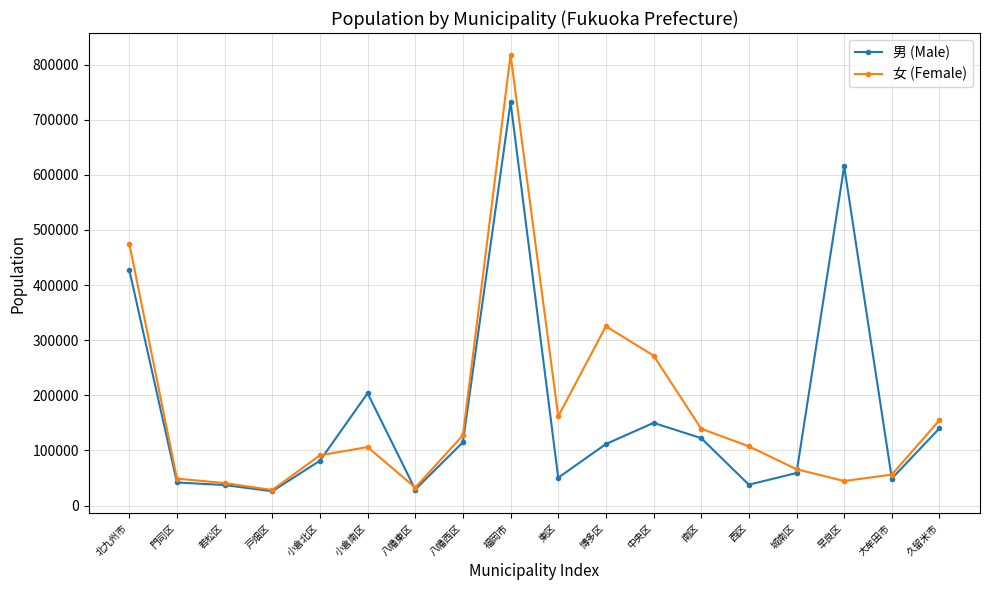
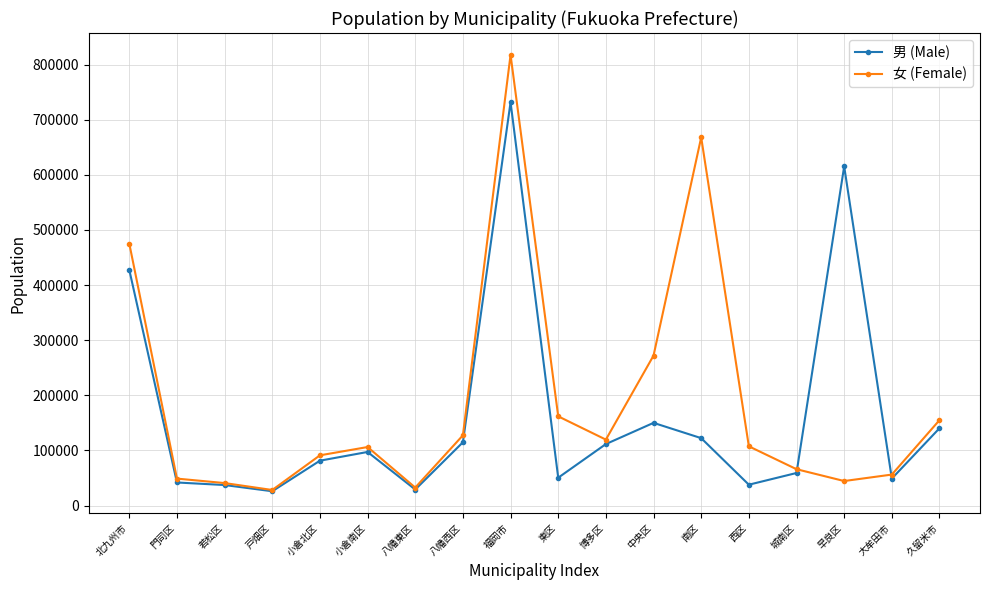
  {
    "男 (Male)": {
      "北九州市": 430000,
      "門司区": 40000,
      "小倉北区": 80000,
-     "小倉南区": 200000,
+     "小倉南区": 100000,
      "八幡西区": 110000,
      "福岡市": 730000,
      "東区": 50000,
      "博多区": 110000,
      "中央区": 150000,
      "南区": 120000,
      "西区": 40000,
      "城南区": 60000,
      "早良区": 620000,
      "大牟田市": 50000,
      "久留米市": 140000
    },
    "女 (Female)": {
      "北九州市": 480000,
      "門司区": 50000,
      "小倉北区": 90000,
      "小倉南区": 110000,
      "八幡西区": 130000,
      "福岡市": 820000,
      "東区": 160000,
-     "博多区": 330000,
+     "博多区": 120000,
      "中央区": 270000,
-     "南区": 140000,
+     "南区": 670000,
      "西区": 110000,
      "城南区": 70000,
      "早良区": 40000,
      "大牟田市": 60000,
      "久留米市": 150000
    }
  }
